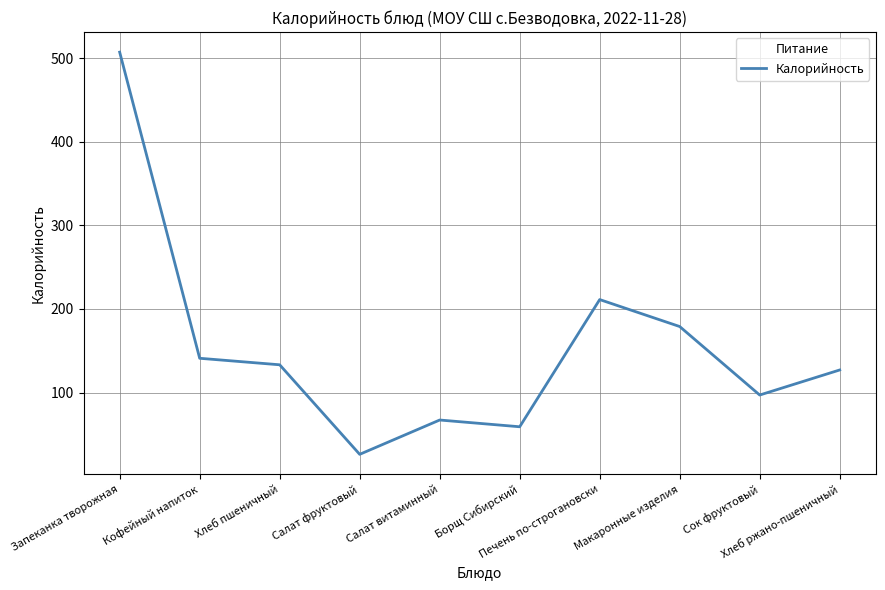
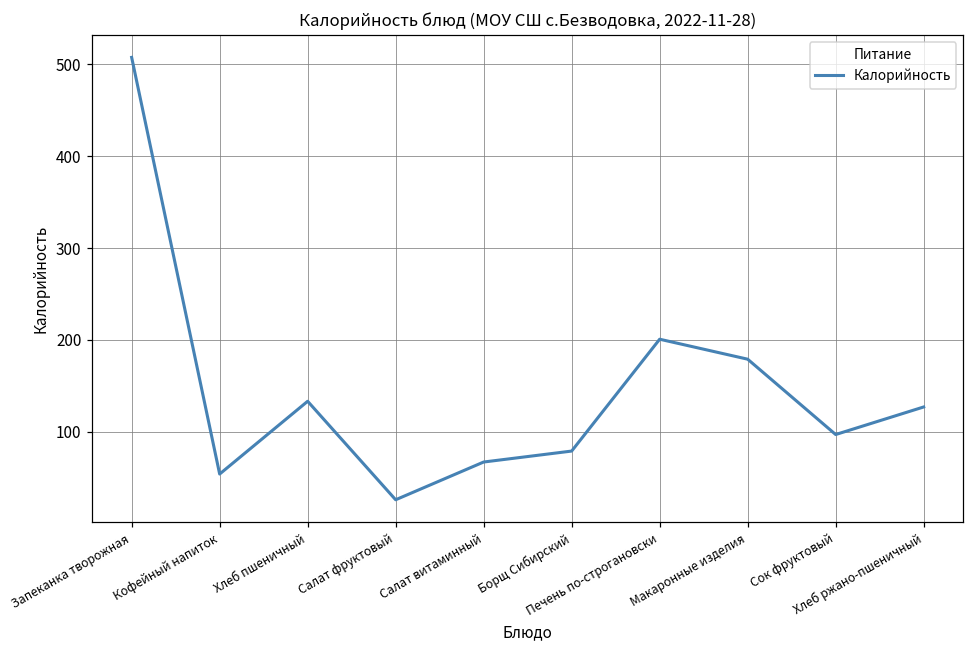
  {
    "Запеканка творожная": 510,
-   "Кофейный напиток": 140,
+   "Кофейный напиток": 50,
    "Хлеб пшеничный": 130,
    "Салат фруктовый": 30,
    "Салат витаминный": 70,
-   "Борщ Сибирский": 60,
-   "Печень по-строгановски": 210,
+   "Борщ Сибирский": 80,
+   "Печень по-строгановски": 200,
    "Макаронные изделия": 180,
    "Сок фруктовый": 100,
    "Хлеб ржано-пшеничный": 130
  }
